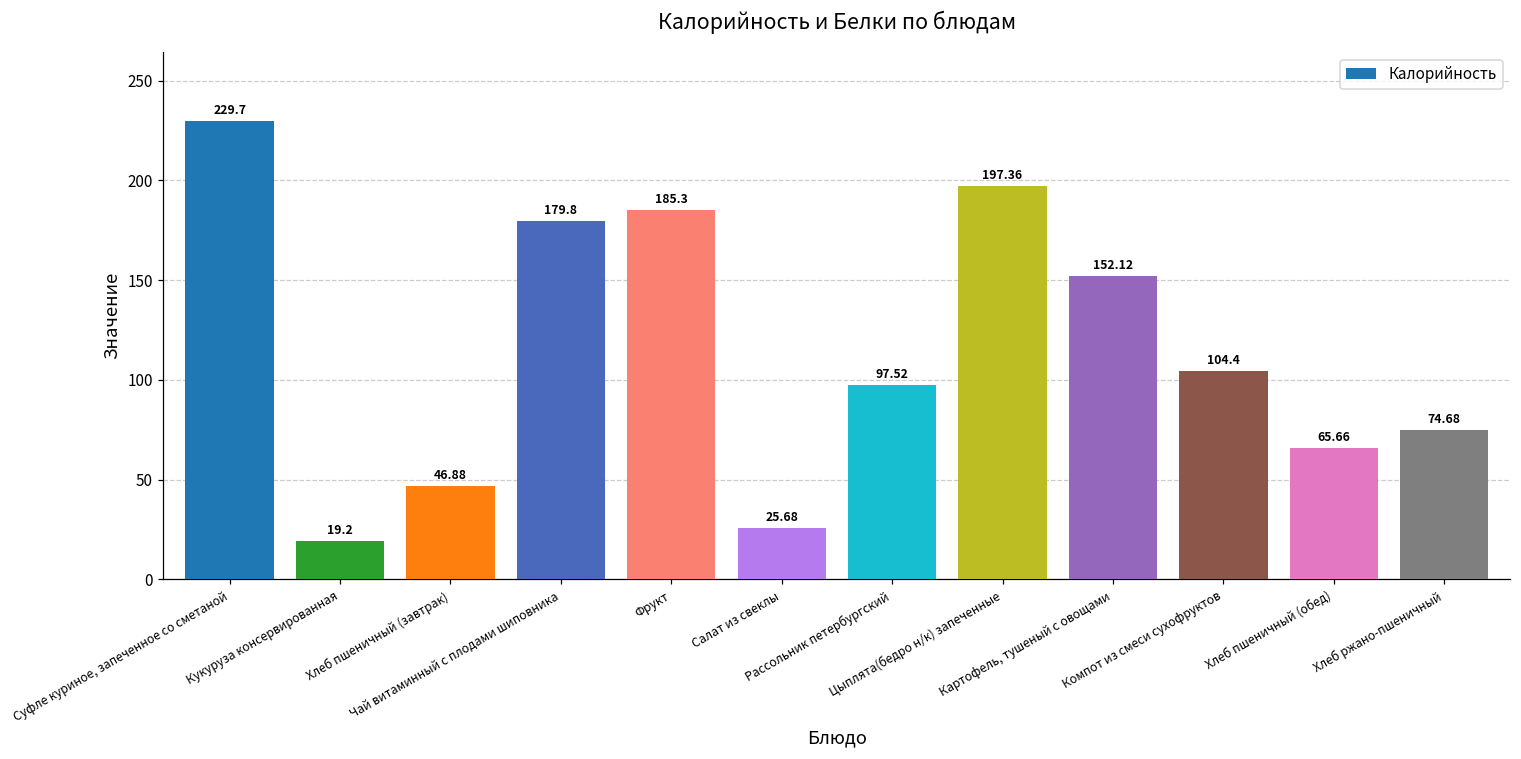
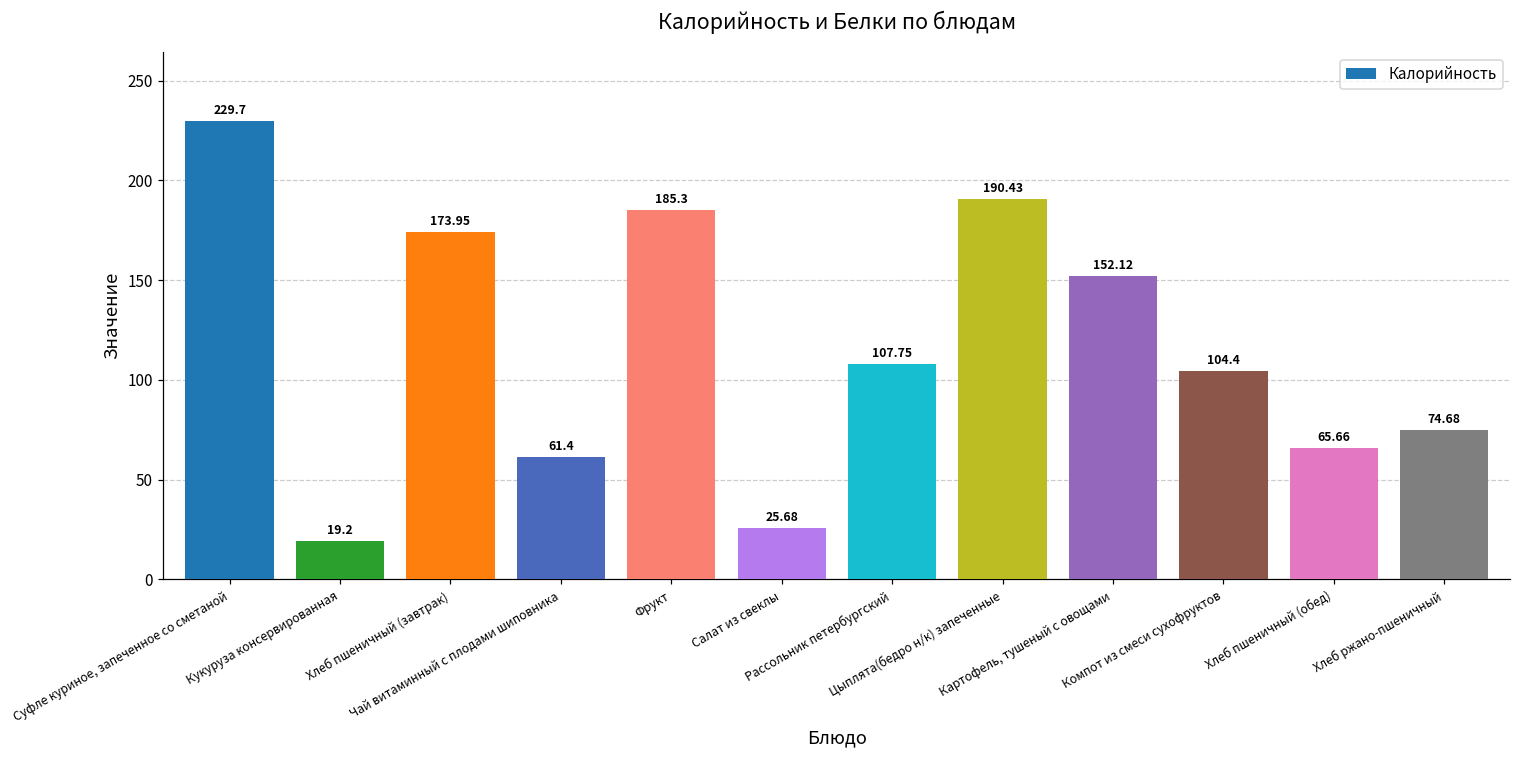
  {
    "Суфле куриное, запеченное со сметаной": 229.7,
    "Кукуруза консервированная": 19.2,
-   "Хлеб пшеничный (завтрак)": 46.88,
-   "Чай витаминный с плодами шиповника": 179.8,
+   "Хлеб пшеничный (завтрак)": 173.95,
+   "Чай витаминный с плодами шиповника": 61.4,
    "Фрукт": 185.3,
    "Салат из свеклы": 25.68,
-   "Рассольник петербургский": 97.52,
-   "Цыплята(бедро н/к) запеченные": 197.36,
+   "Рассольник петербургский": 107.75,
+   "Цыплята(бедро н/к) запеченные": 190.43,
    "Картофель, тушеный с овощами": 152.12,
    "Компот из смеси сухофруктов": 104.4,
    "Хлеб пшеничный (обед)": 65.66,
    "Хлеб ржано-пшеничный": 74.68
  }
